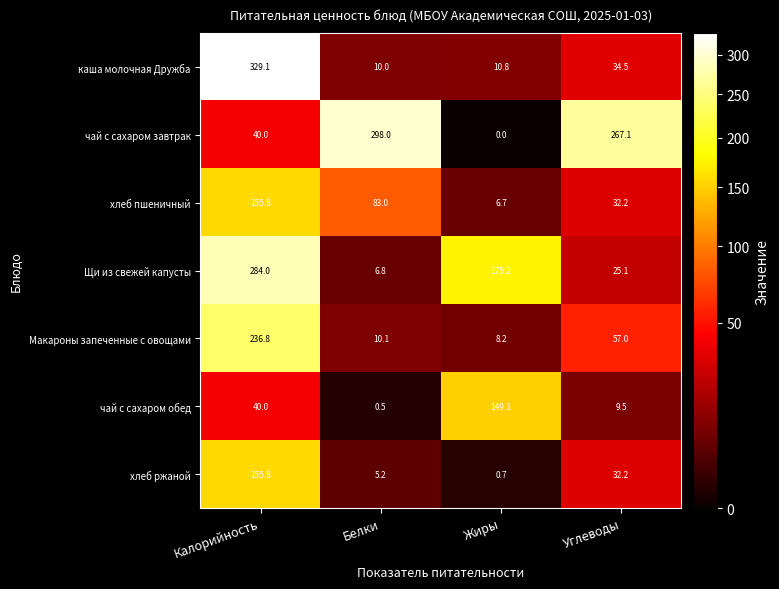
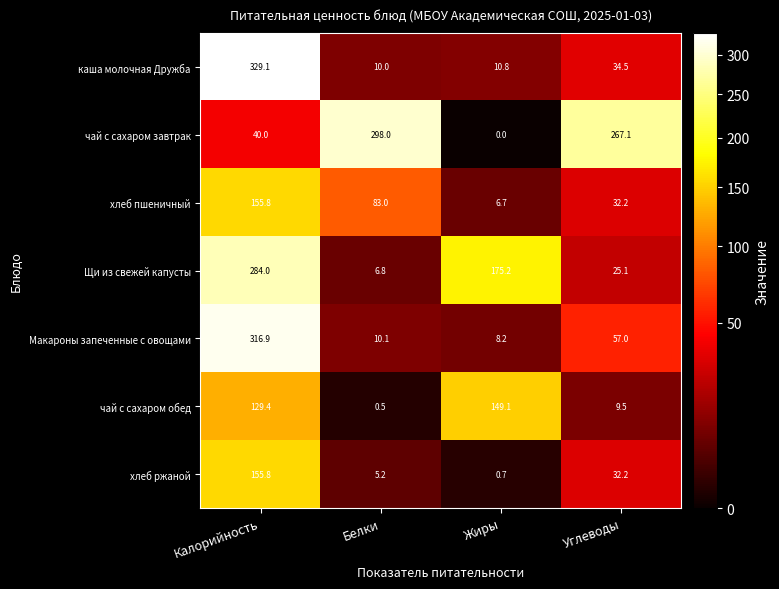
  {
    "каша молочная Дружба": {
      "Калорийность": 329.1,
      "Белки": 10.0,
      "Жиры": 10.8,
      "Углеводы": 34.5
    },
    "чай с сахаром завтрак": {
      "Калорийность": 40.0,
      "Белки": 298.0,
      "Жиры": 0.0,
      "Углеводы": 267.1
    },
    "хлеб пшеничный": {
      "Калорийность": 155.8,
      "Белки": 83.0,
      "Жиры": 6.7,
      "Углеводы": 32.2
    },
    "Щи из свежей капусты": {
      "Калорийность": 284.0,
      "Белки": 6.8,
      "Жиры": 175.2,
      "Углеводы": 25.1
    },
    "Макароны запеченные с овощами": {
-     "Калорийность": 236.8,
+     "Калорийность": 316.9,
      "Белки": 10.1,
      "Жиры": 8.2,
      "Углеводы": 57.0
    },
    "чай с сахаром обед": {
-     "Калорийность": 40.0,
+     "Калорийность": 129.4,
      "Белки": 0.5,
      "Жиры": 149.1,
      "Углеводы": 9.5
    },
    "хлеб ржаной": {
      "Калорийность": 155.8,
      "Белки": 5.2,
      "Жиры": 0.7,
      "Углеводы": 32.2
    }
  }
